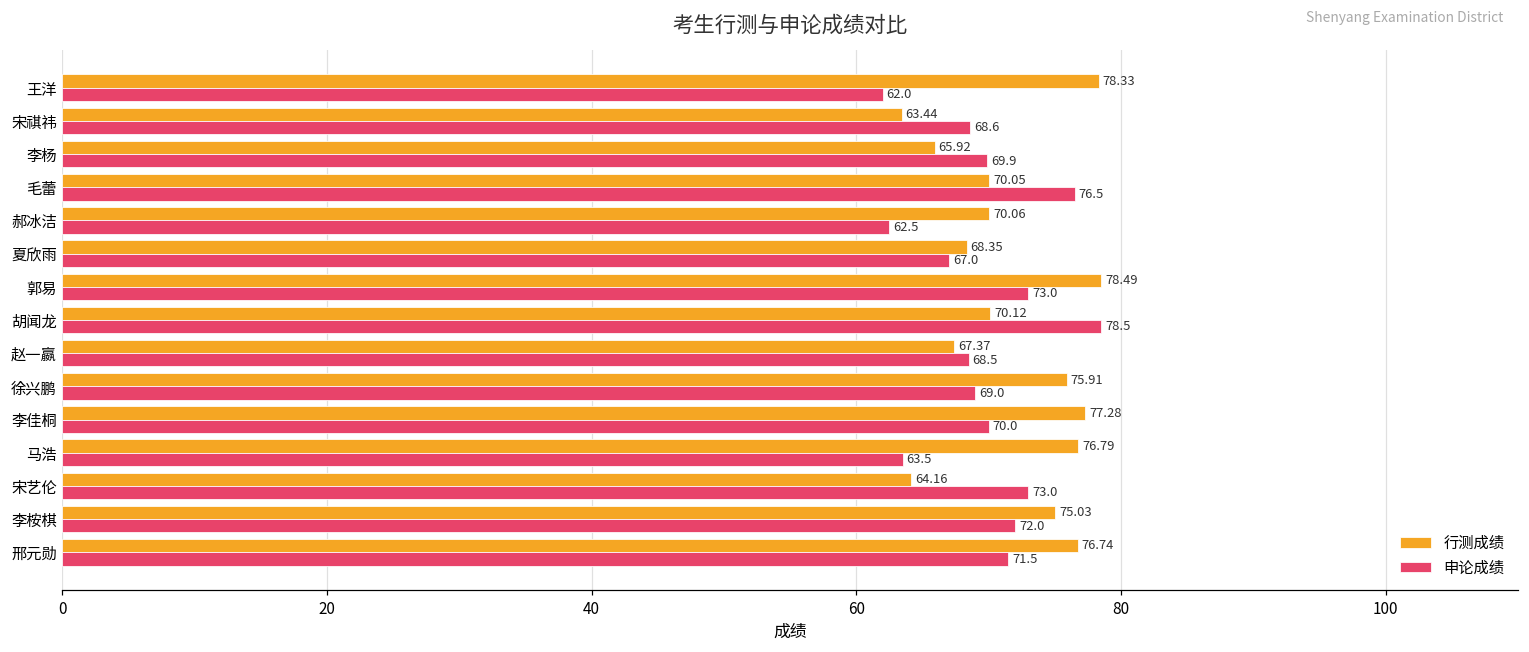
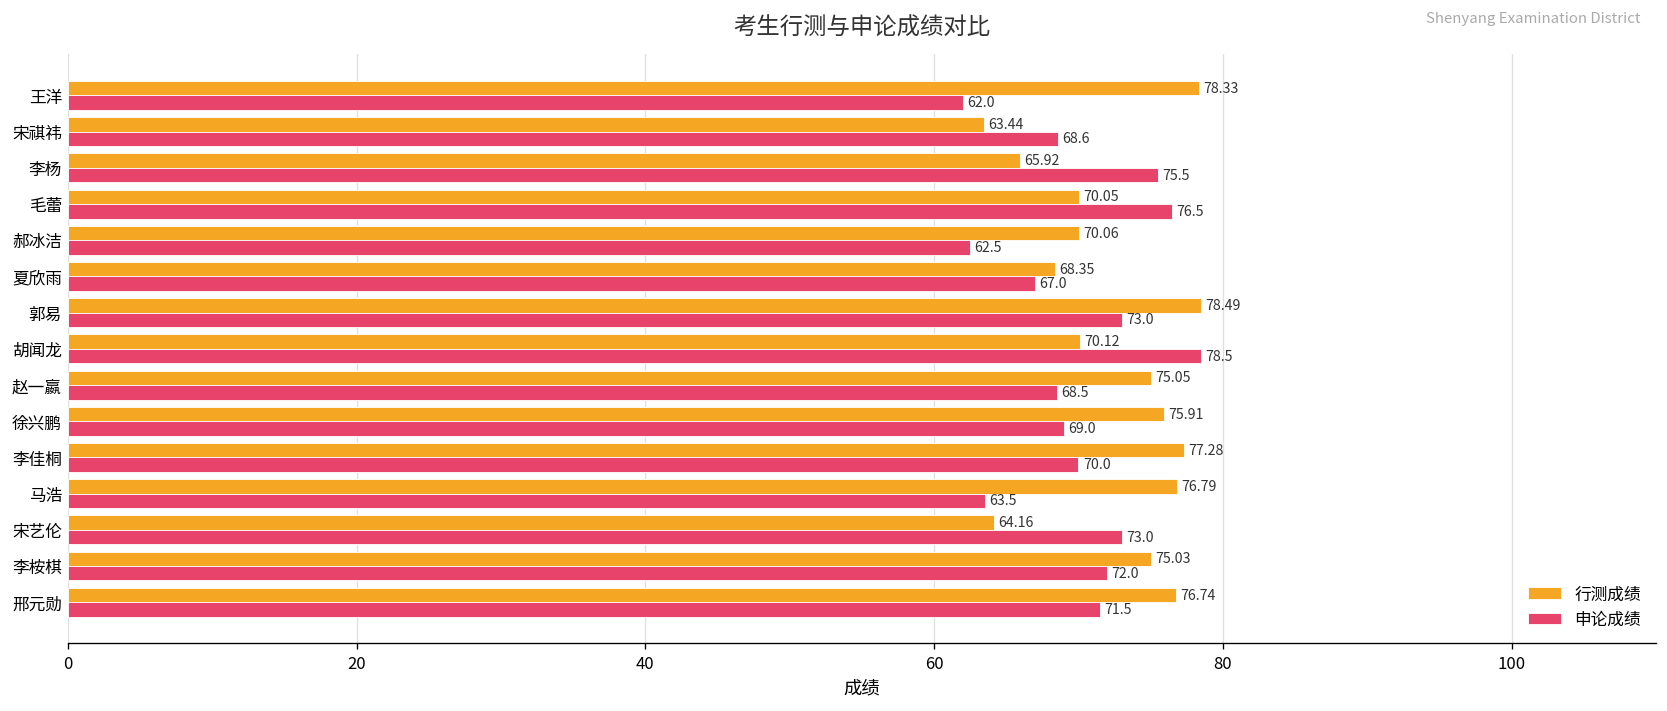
  {
    "行测成绩": {
      "王洋": 78.33,
      "宋祺祎": 63.44,
      "李杨": 65.92,
      "毛蕾": 70.05,
      "郝冰洁": 70.06,
      "夏欣雨": 68.35,
      "郭易": 78.49,
      "胡闻龙": 70.12,
-     "赵一嬴": 67.37,
+     "赵一嬴": 75.05,
      "徐兴鹏": 75.91,
      "李佳桐": 77.28,
      "马浩": 76.79,
      "宋艺伦": 64.16,
      "李桉棋": 75.03,
      "邢元勋": 76.74
    },
    "申论成绩": {
      "王洋": 62.0,
      "宋祺祎": 68.6,
-     "李杨": 69.9,
+     "李杨": 75.5,
      "毛蕾": 76.5,
      "郝冰洁": 62.5,
      "夏欣雨": 67.0,
      "郭易": 73.0,
      "胡闻龙": 78.5,
      "赵一嬴": 68.5,
      "徐兴鹏": 69.0,
      "李佳桐": 70.0,
      "马浩": 63.5,
      "宋艺伦": 73.0,
      "李桉棋": 72.0,
      "邢元勋": 71.5
    }
  }
